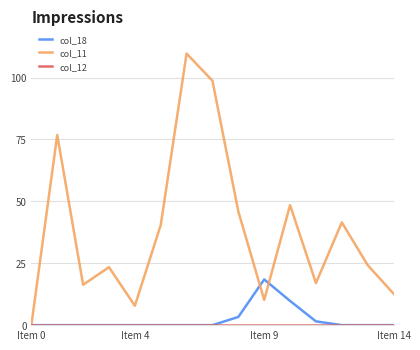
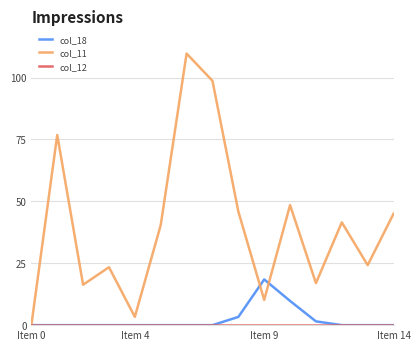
  {
    "col_18": {
      "Item 9": 18
    },
    "col_11": {
-     "Item 4": 8,
+     "Item 4": 3,
      "Item 9": 10,
-     "Item 14": 13
+     "Item 14": 45
    },
    "col_12": {
      "Item 9": 0
    }
  }
